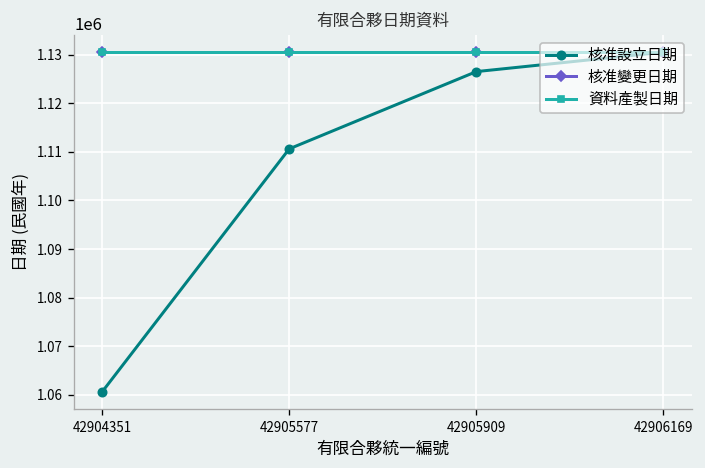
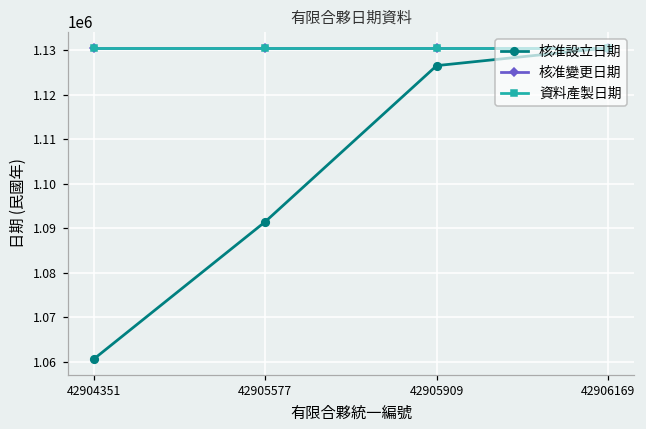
  {
    "核准設立日期": {
      "42904351": 1061000,
-     "42905577": 1111000,
+     "42905577": 1091000,
      "42905909": 1127000
    },
    "資料產製日期": {
      "42904351": 1131000,
      "42905577": 1131000,
      "42905909": 1131000
    }
  }
